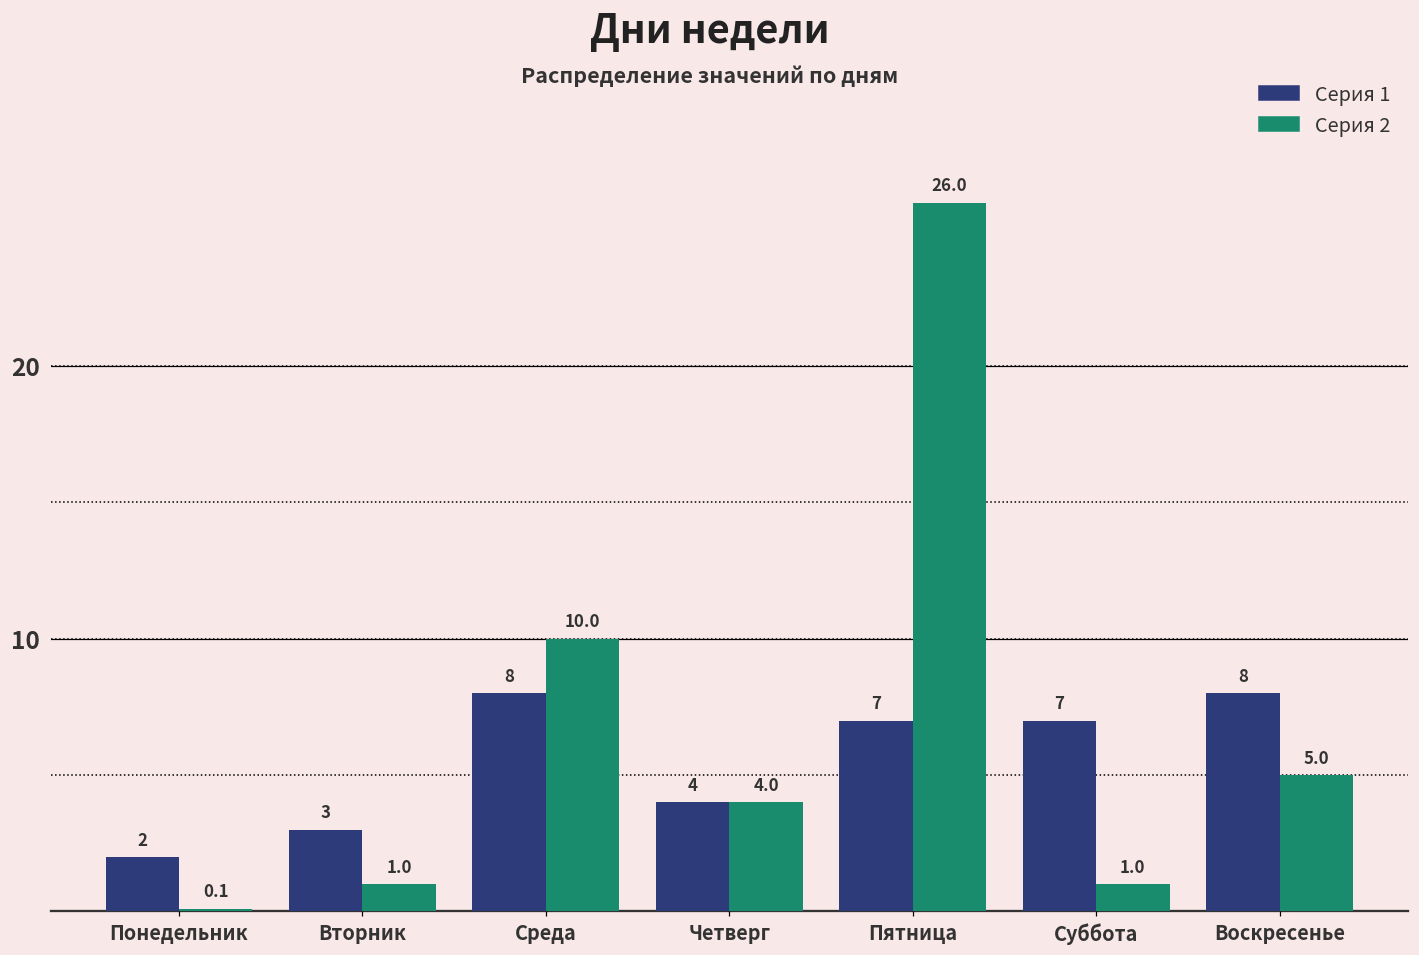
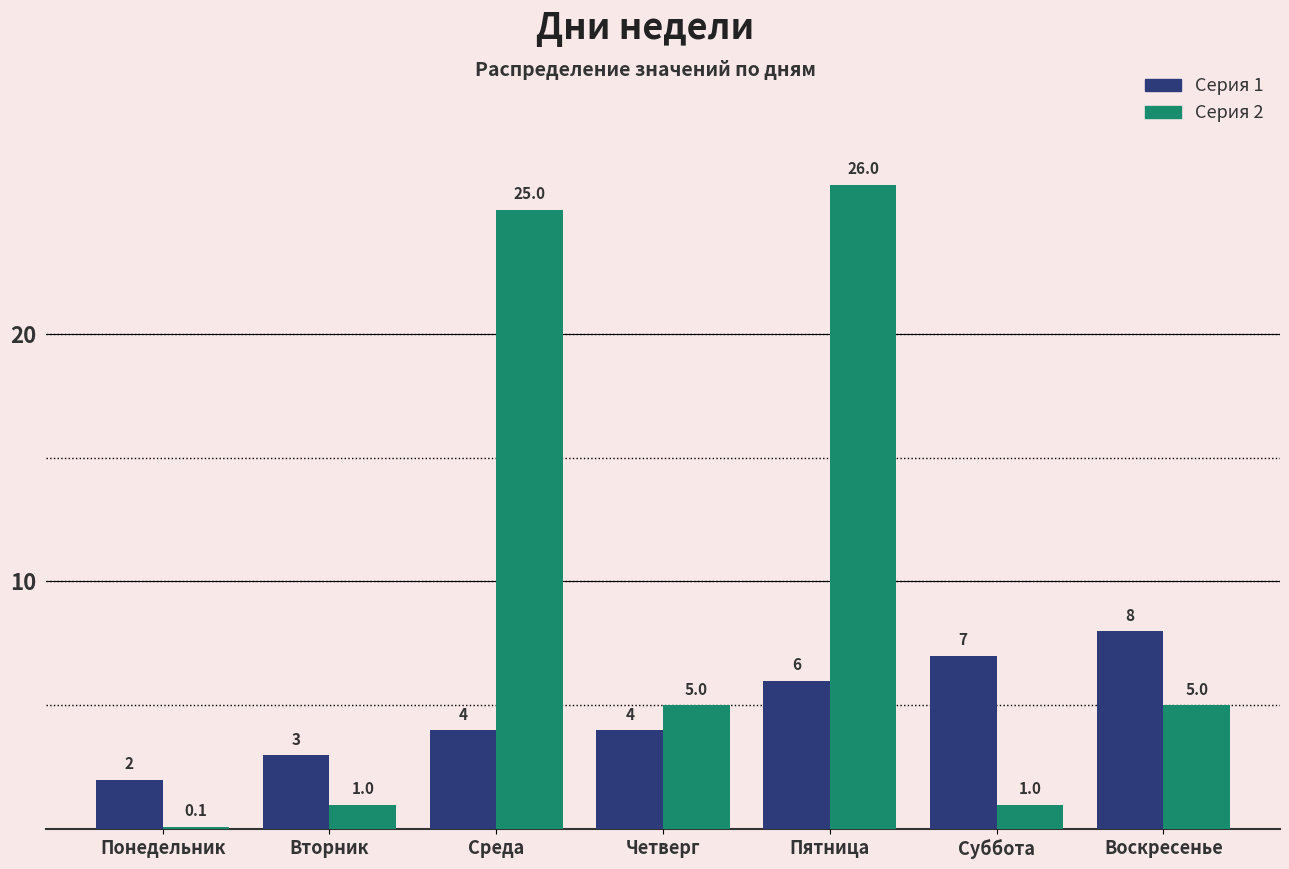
  {
    "Серия 1": {
      "Понедельник": 2,
      "Вторник": 3,
-     "Среда": 8,
+     "Среда": 4,
      "Четверг": 4,
-     "Пятница": 7,
+     "Пятница": 6,
      "Суббота": 7,
      "Воскресенье": 8
    },
    "Серия 2": {
      "Понедельник": 0.1,
      "Вторник": 1.0,
-     "Среда": 10.0,
-     "Четверг": 4.0,
+     "Среда": 25.0,
+     "Четверг": 5.0,
      "Пятница": 26.0,
      "Суббота": 1.0,
      "Воскресенье": 5.0
    }
  }
